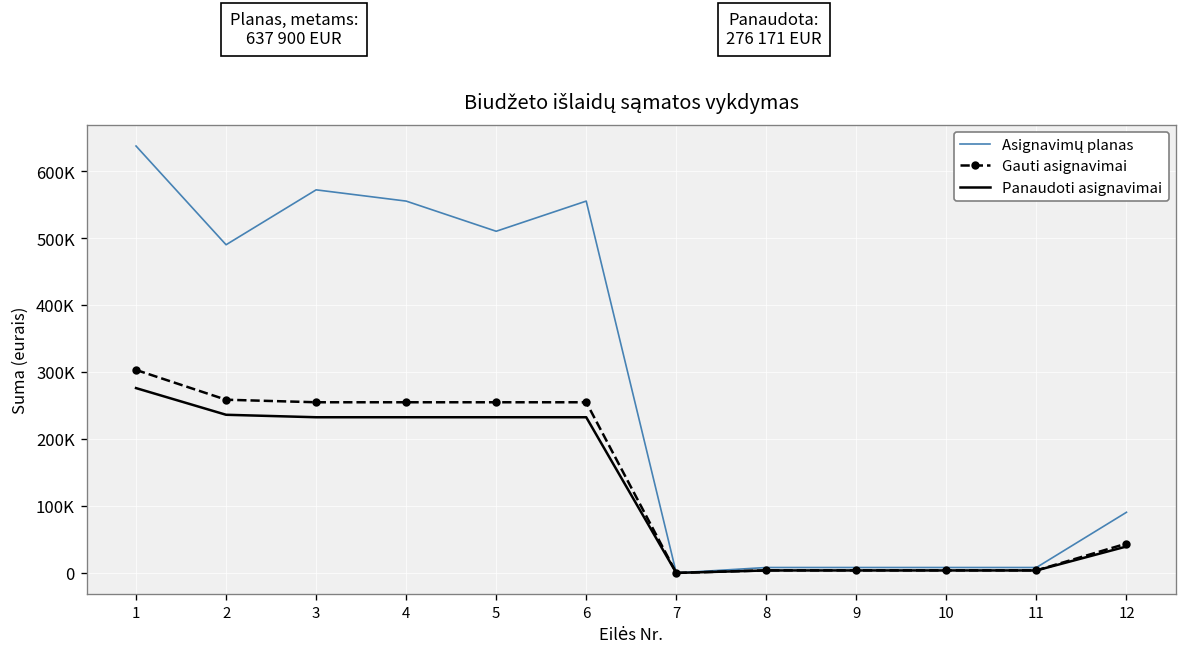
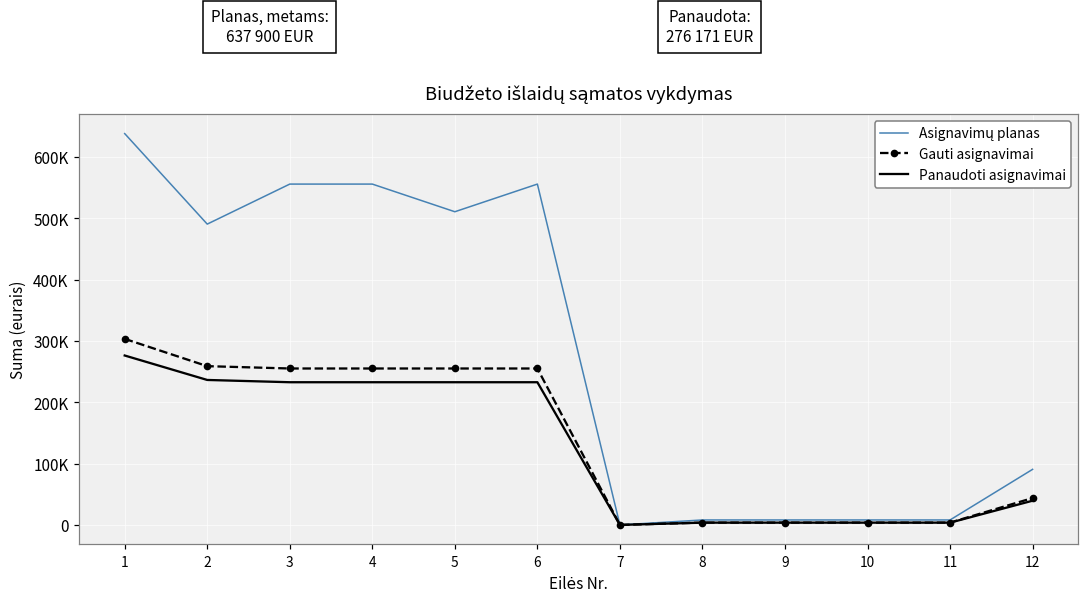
  {
    "Asignavimų planas": {
      "1": 640000,
      "2": 490000,
-     "3": 570000,
+     "3": 560000,
      "4": 560000,
      "5": 510000,
      "6": 560000,
      "12": 90000
    }
  }
